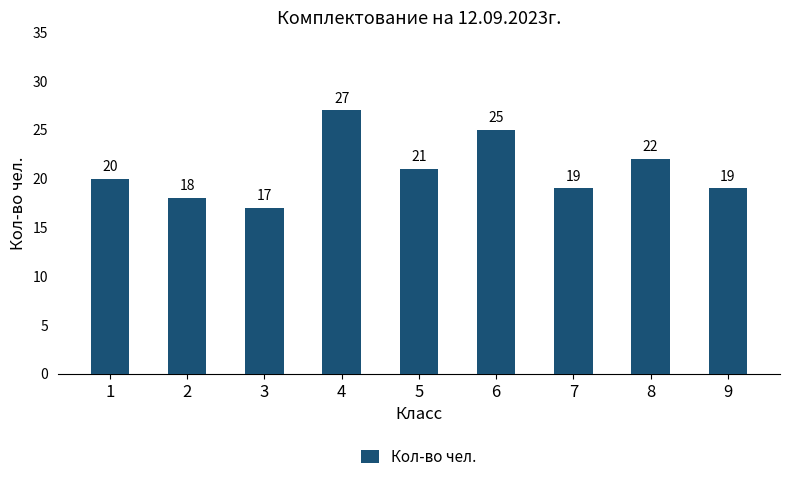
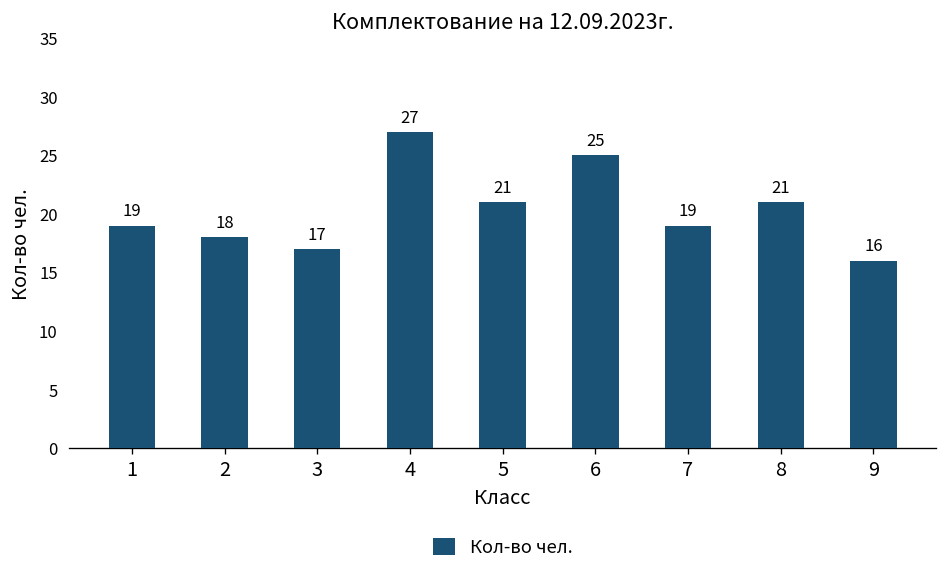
  {
-   "1": 20,
+   "1": 19,
    "2": 18,
    "3": 17,
    "4": 27,
    "5": 21,
    "6": 25,
    "7": 19,
-   "8": 22,
-   "9": 19
+   "8": 21,
+   "9": 16
  }
